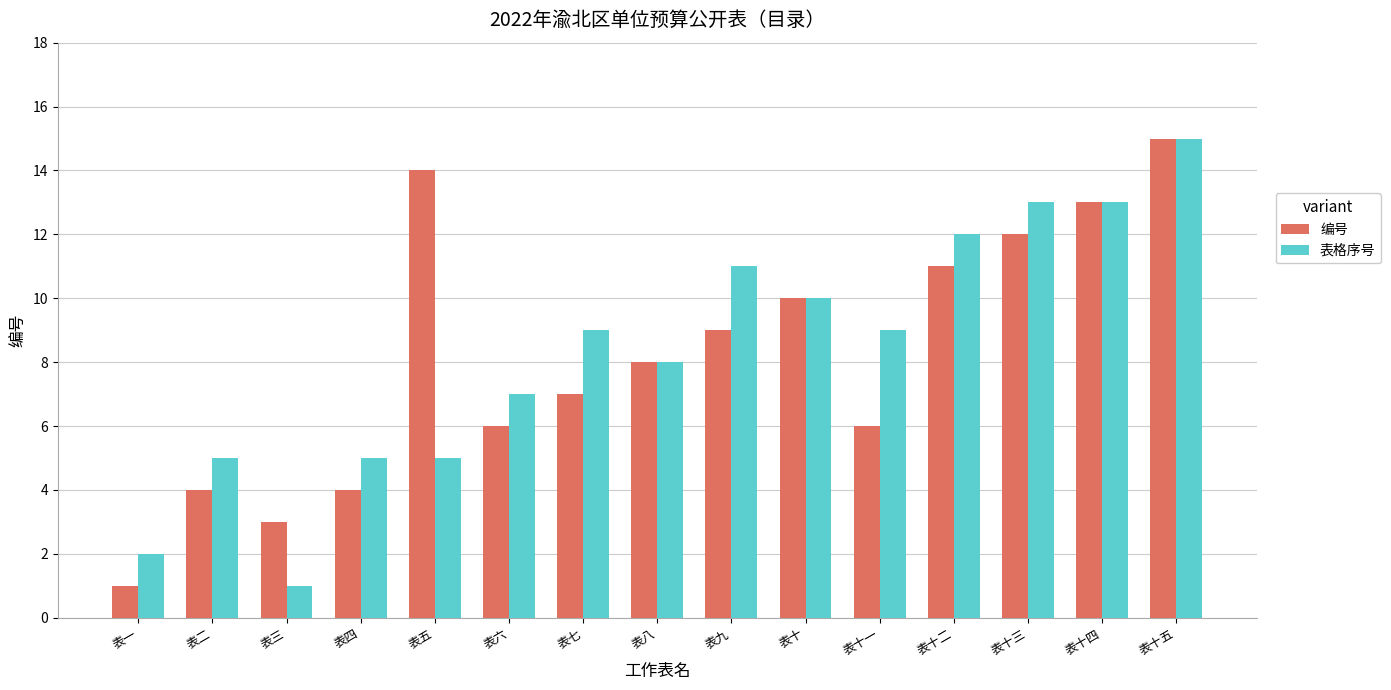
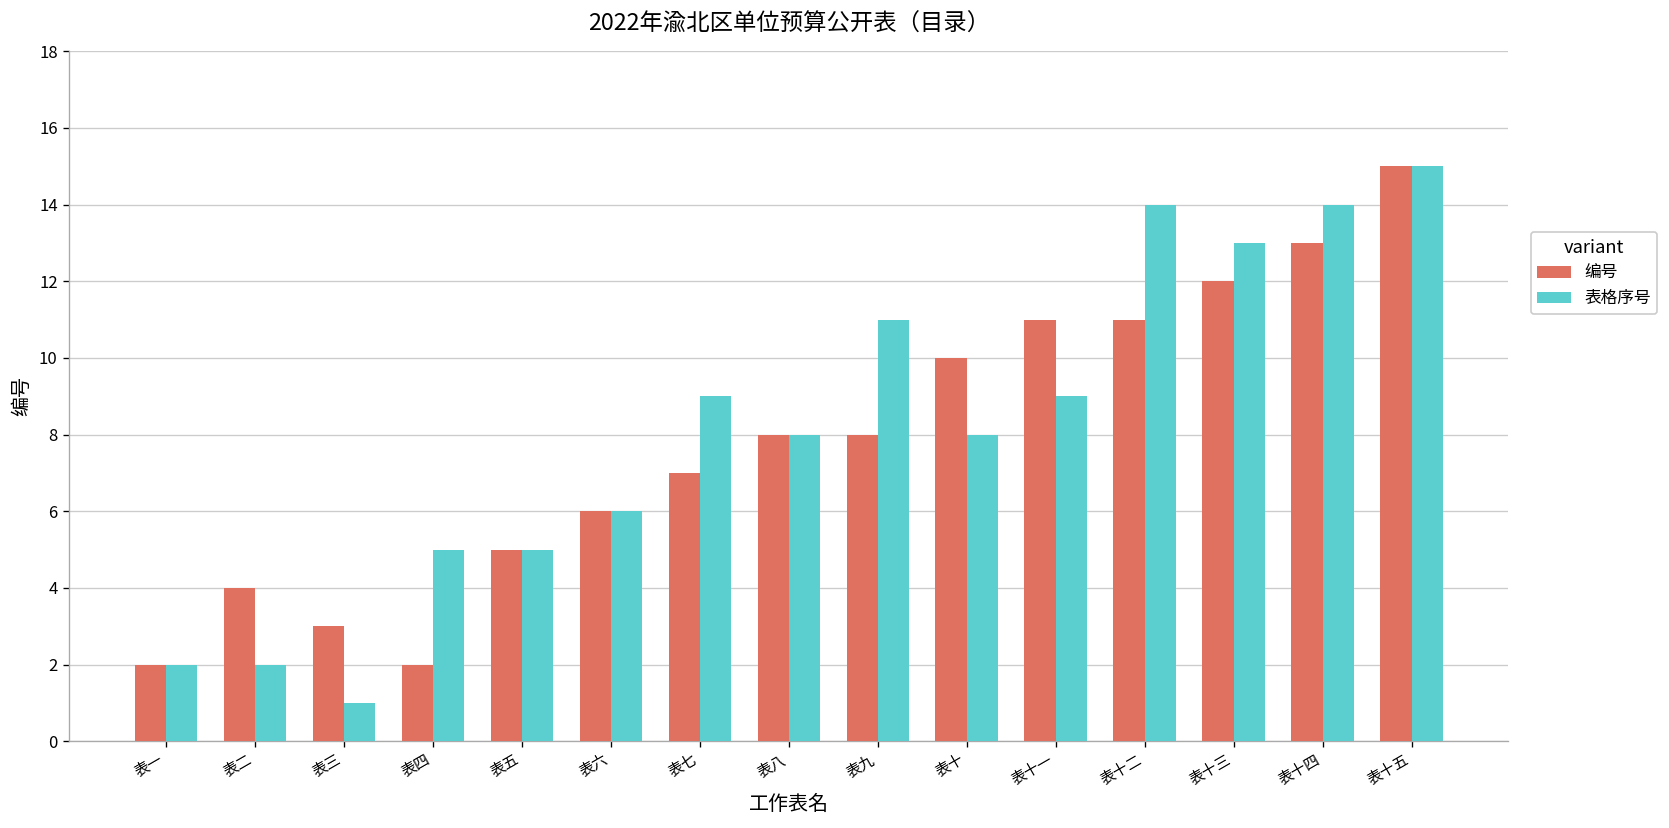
  {
    "编号": {
-     "表一": 1,
+     "表一": 2,
      "表二": 4,
      "表三": 3,
-     "表四": 4,
-     "表五": 14,
+     "表四": 2,
+     "表五": 5,
      "表六": 6,
      "表七": 7,
      "表八": 8,
-     "表九": 9,
+     "表九": 8,
      "表十": 10,
-     "表十一": 6,
+     "表十一": 11,
      "表十二": 11,
      "表十三": 12,
      "表十四": 13,
      "表十五": 15
    },
    "表格序号": {
      "表一": 2,
-     "表二": 5,
+     "表二": 2,
      "表三": 1,
      "表四": 5,
      "表五": 5,
-     "表六": 7,
+     "表六": 6,
      "表七": 9,
      "表八": 8,
      "表九": 11,
-     "表十": 10,
+     "表十": 8,
      "表十一": 9,
-     "表十二": 12,
+     "表十二": 14,
      "表十三": 13,
-     "表十四": 13,
+     "表十四": 14,
      "表十五": 15
    }
  }
